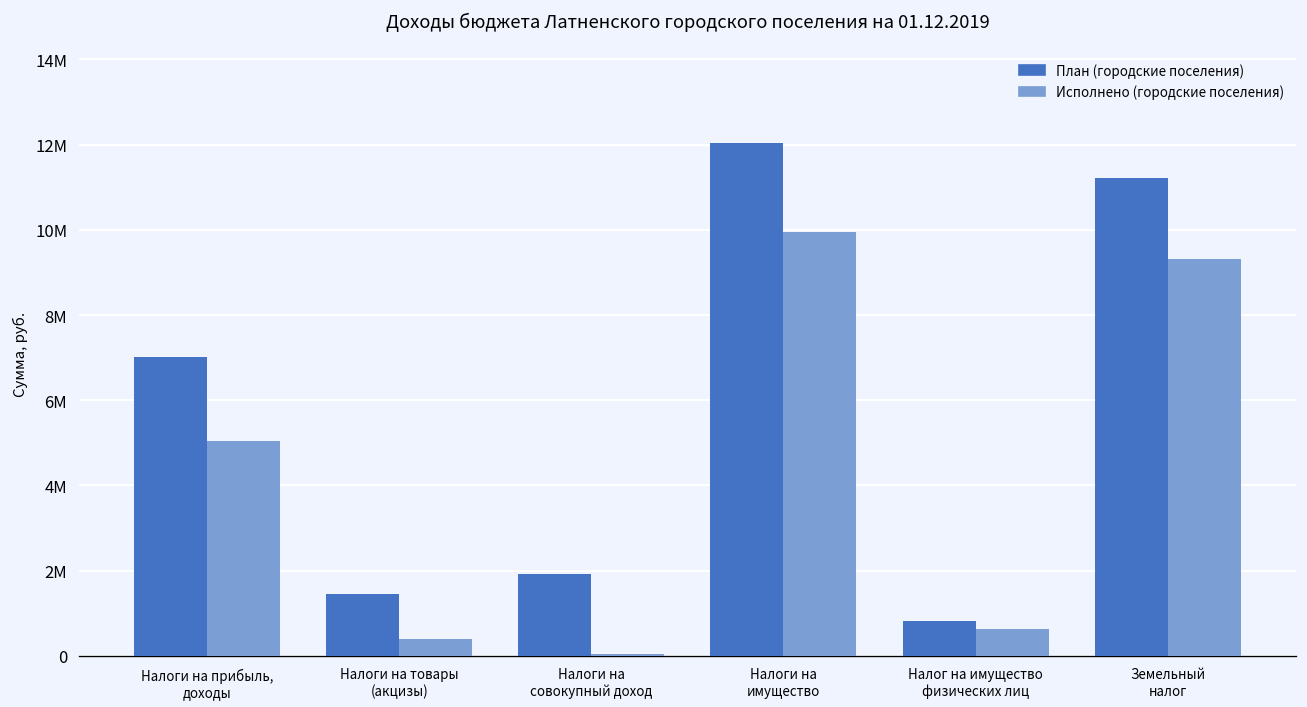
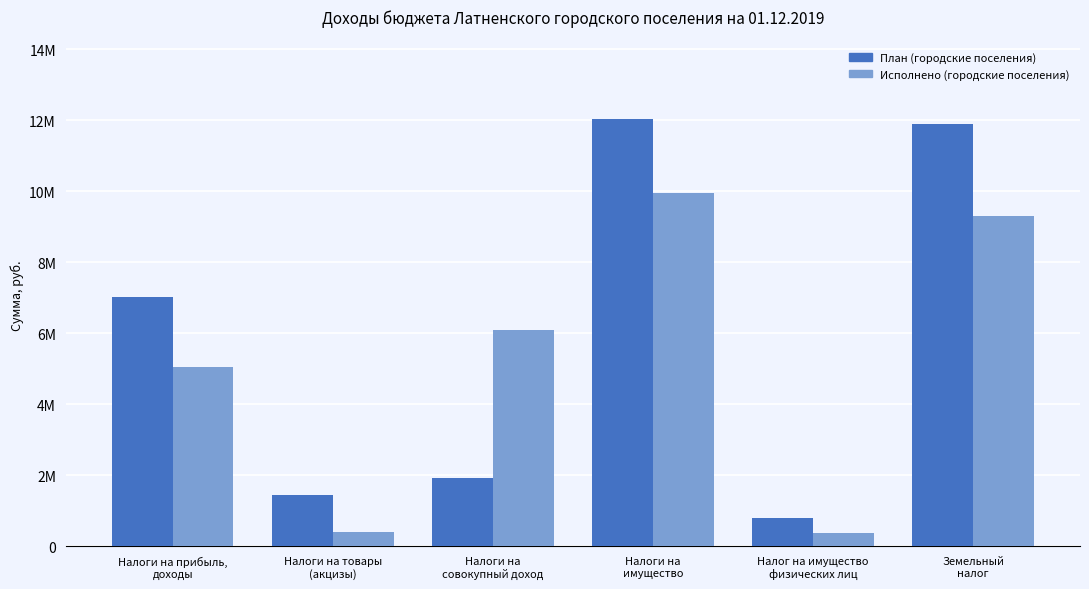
  {
    "План (городские поселения)": {
      "Налоги на прибыль, доходы": 7000000,
      "Налоги на товары (акцизы)": 1500000,
      "Налоги на совокупный доход": 1900000,
      "Налоги на имущество": 12000000,
      "Налог на имущество физических лиц": 800000,
-     "Земельный налог": 11200000
+     "Земельный налог": 11900000
    },
    "Исполнено (городские поселения)": {
      "Налоги на прибыль, доходы": 5100000,
      "Налоги на товары (акцизы)": 400000,
-     "Налоги на совокупный доход": 0,
+     "Налоги на совокупный доход": 6100000,
      "Налоги на имущество": 9900000,
-     "Налог на имущество физических лиц": 600000,
+     "Налог на имущество физических лиц": 400000,
      "Земельный налог": 9300000
    }
  }
